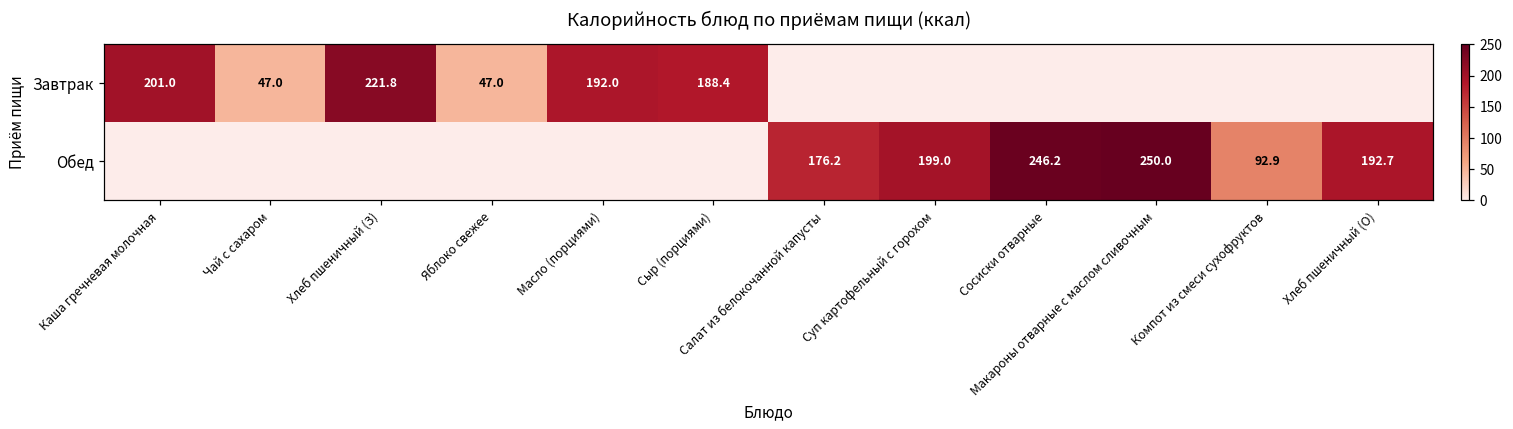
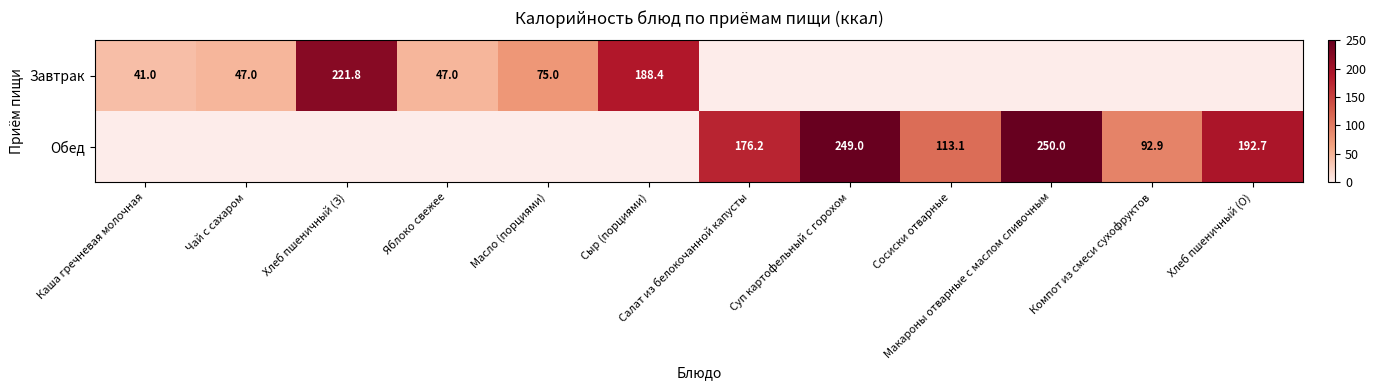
  {
    "Завтрак": {
-     "Каша гречневая молочная": 201.0,
+     "Каша гречневая молочная": 41.0,
      "Чай с сахаром": 47.0,
      "Хлеб пшеничный (З)": 221.8,
      "Яблоко свежее": 47.0,
-     "Масло (порциями)": 192.0,
+     "Масло (порциями)": 75.0,
      "Сыр (порциями)": 188.4
    },
    "Обед": {
      "Салат из белокочанной капусты": 176.2,
-     "Суп картофельный с горохом": 199.0,
-     "Сосиски отварные": 246.2,
+     "Суп картофельный с горохом": 249.0,
+     "Сосиски отварные": 113.1,
      "Макароны отварные с маслом сливочным": 250.0,
      "Компот из смеси сухофруктов": 92.9,
      "Хлеб пшеничный (О)": 192.7
    }
  }
